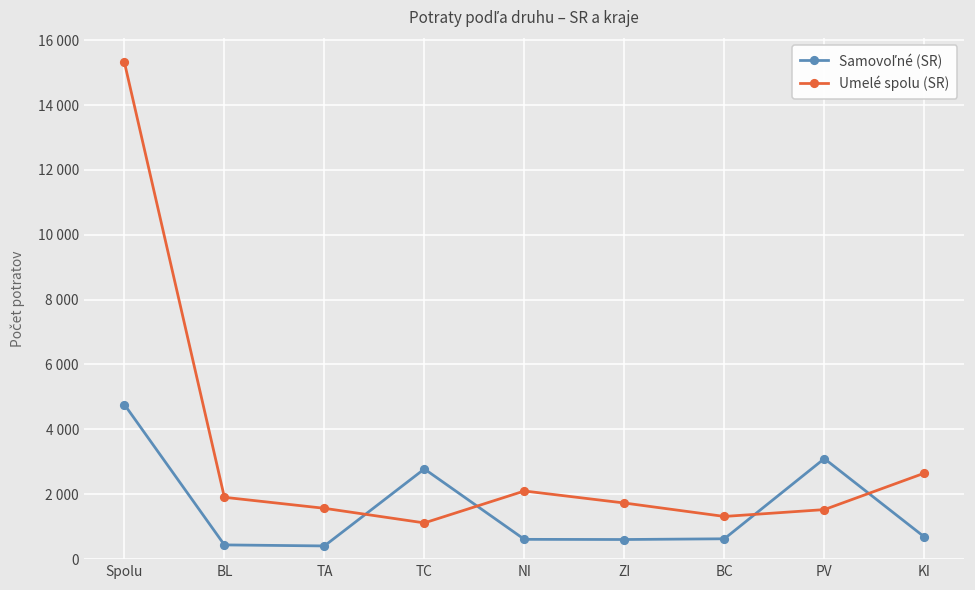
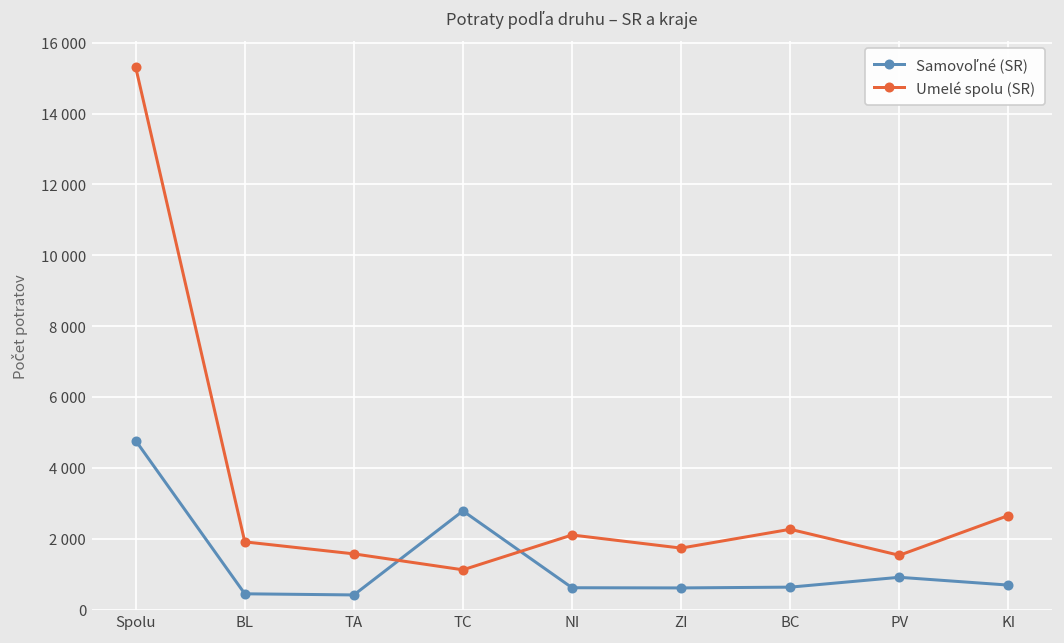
  {
    "Samovoľné (SR)": {
      "Spolu": 4800,
      "BL": 400,
      "TA": 400,
      "TC": 2800,
      "NI": 600,
      "ZI": 600,
      "BC": 600,
-     "PV": 3100,
+     "PV": 900,
      "KI": 700
    },
    "Umelé spolu (SR)": {
      "Spolu": 15300,
      "BL": 1900,
      "TA": 1600,
      "TC": 1100,
      "NI": 2100,
      "ZI": 1700,
-     "BC": 1300,
+     "BC": 2300,
      "PV": 1500,
      "KI": 2700
    }
  }
